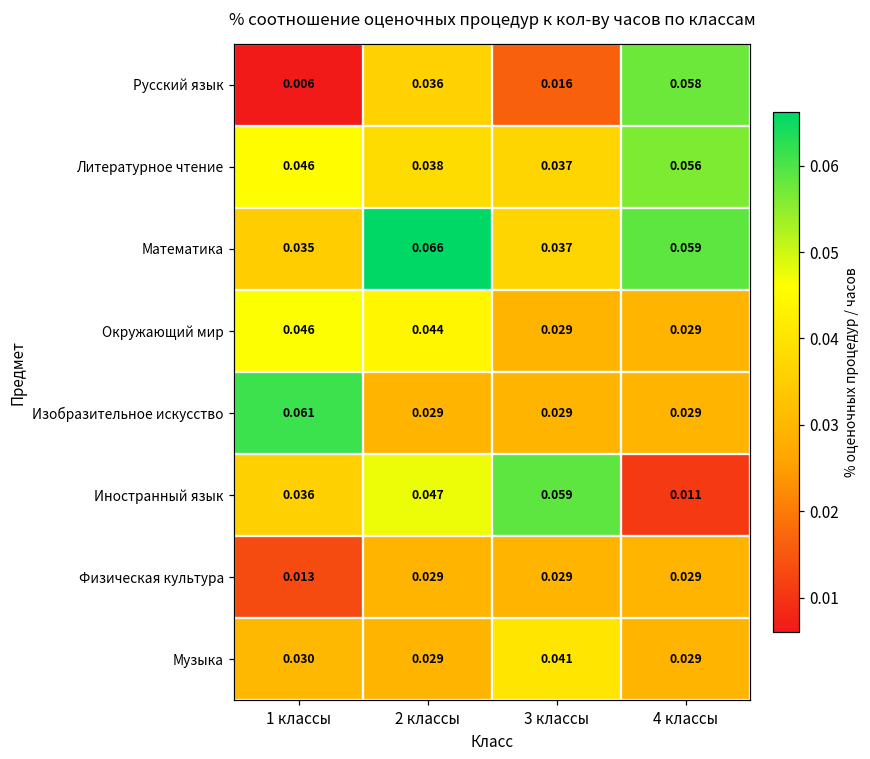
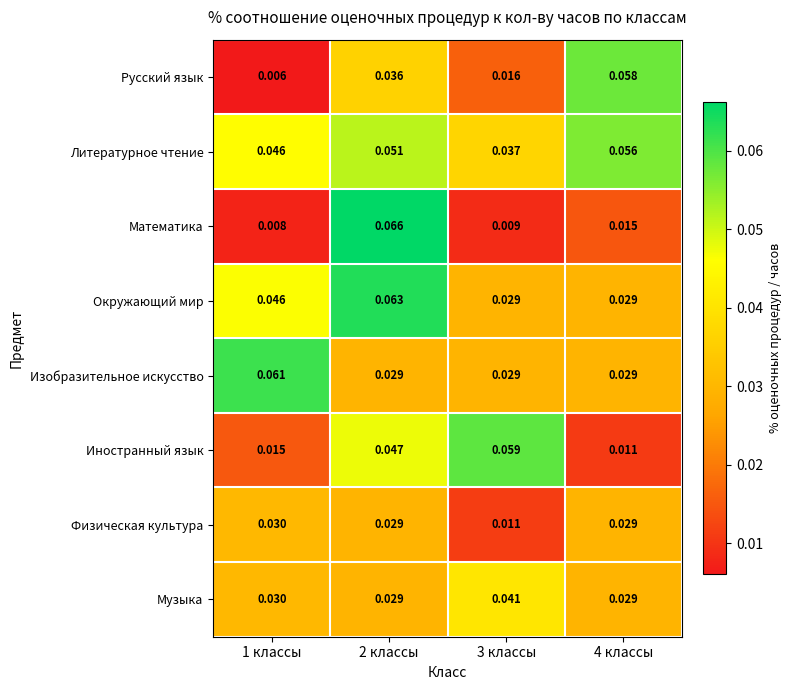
  {
    "Русский язык": {
      "1 классы": 0.006,
      "2 классы": 0.036,
      "3 классы": 0.016,
      "4 классы": 0.058
    },
    "Литературное чтение": {
      "1 классы": 0.046,
-     "2 классы": 0.038,
+     "2 классы": 0.051,
      "3 классы": 0.037,
      "4 классы": 0.056
    },
    "Математика": {
-     "1 классы": 0.035,
+     "1 классы": 0.008,
      "2 классы": 0.066,
-     "3 классы": 0.037,
-     "4 классы": 0.059
+     "3 классы": 0.009,
+     "4 классы": 0.015
    },
    "Окружающий мир": {
      "1 классы": 0.046,
-     "2 классы": 0.044,
+     "2 классы": 0.063,
      "3 классы": 0.029,
      "4 классы": 0.029
    },
    "Изобразительное искусство": {
      "1 классы": 0.061,
      "2 классы": 0.029,
      "3 классы": 0.029,
      "4 классы": 0.029
    },
    "Иностранный язык": {
-     "1 классы": 0.036,
+     "1 классы": 0.015,
      "2 классы": 0.047,
      "3 классы": 0.059,
      "4 классы": 0.011
    },
    "Физическая культура": {
-     "1 классы": 0.013,
+     "1 классы": 0.030,
      "2 классы": 0.029,
-     "3 классы": 0.029,
+     "3 классы": 0.011,
      "4 классы": 0.029
    },
    "Музыка": {
      "1 классы": 0.030,
      "2 классы": 0.029,
      "3 классы": 0.041,
      "4 классы": 0.029
    }
  }
